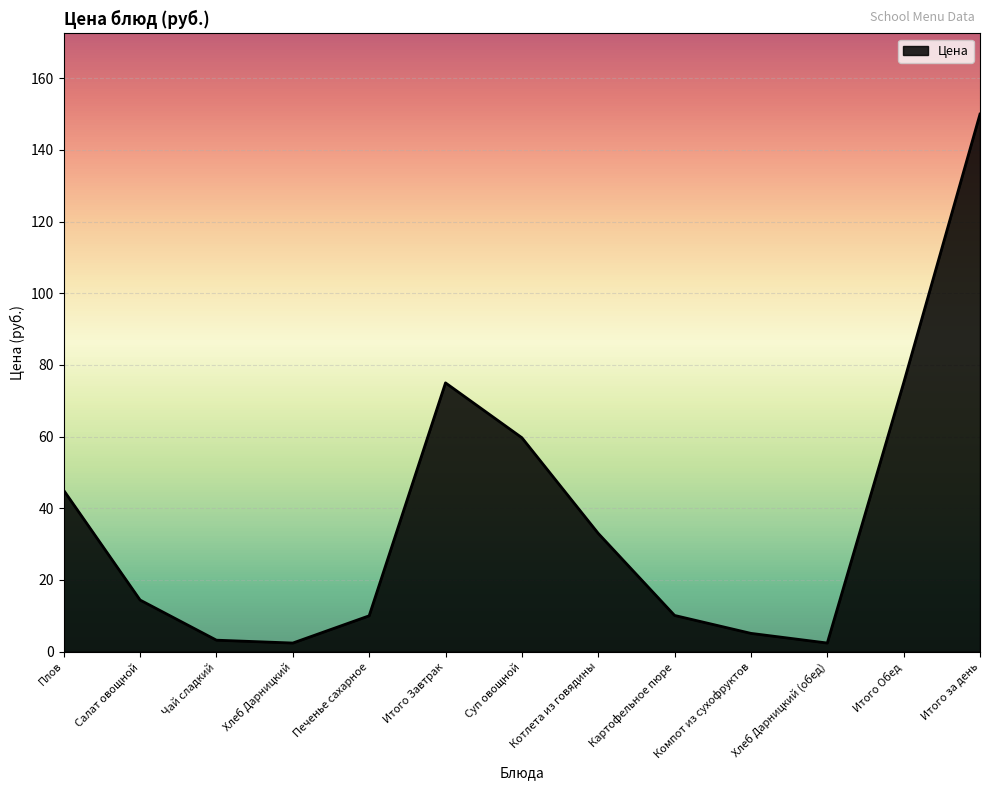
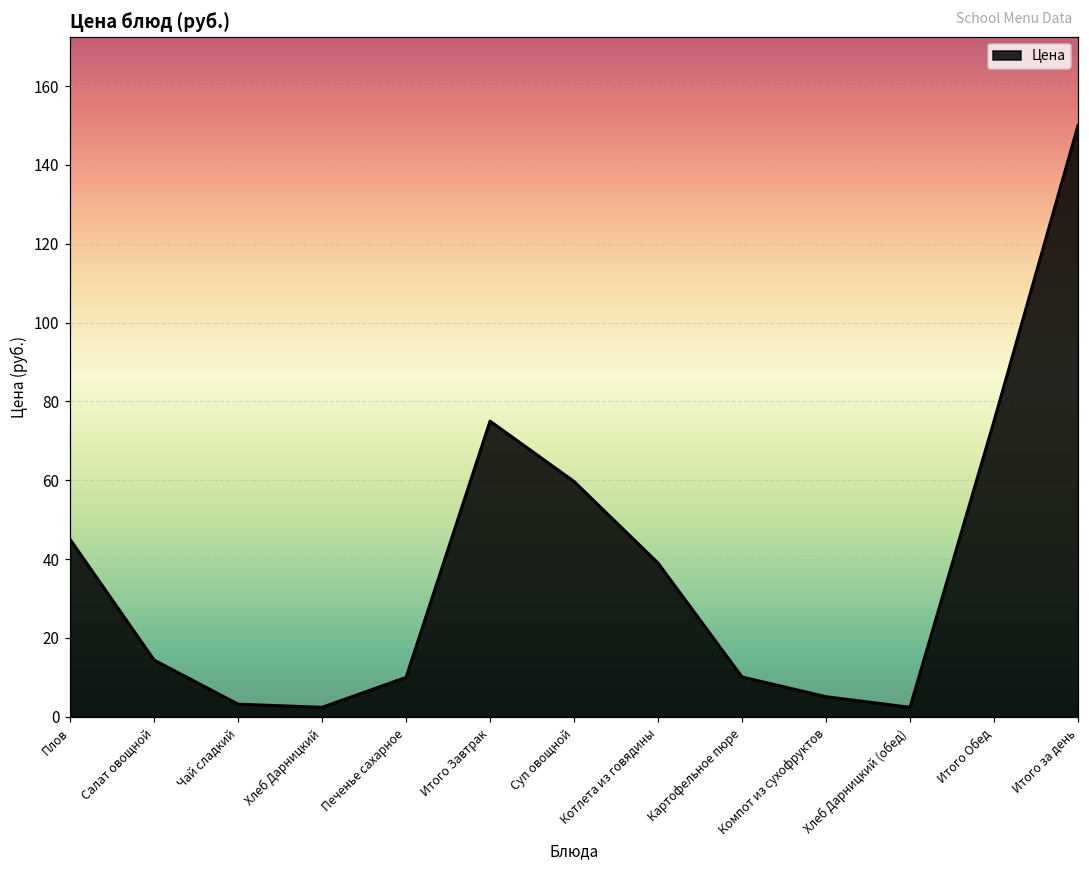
  {
    "Плов": 45,
    "Салат овощной": 14,
    "Чай сладкий": 3,
    "Хлеб Дарницкий": 2,
    "Печенье сахарное": 10,
    "Итого Завтрак": 75,
    "Суп овощной": 60,
-   "Котлета из говядины": 33,
+   "Котлета из говядины": 39,
    "Картофельное пюре": 10,
    "Компот из сухофруктов": 5,
    "Хлеб Дарницкий (обед)": 2,
    "Итого Обед": 75,
    "Итого за день": 150
  }
